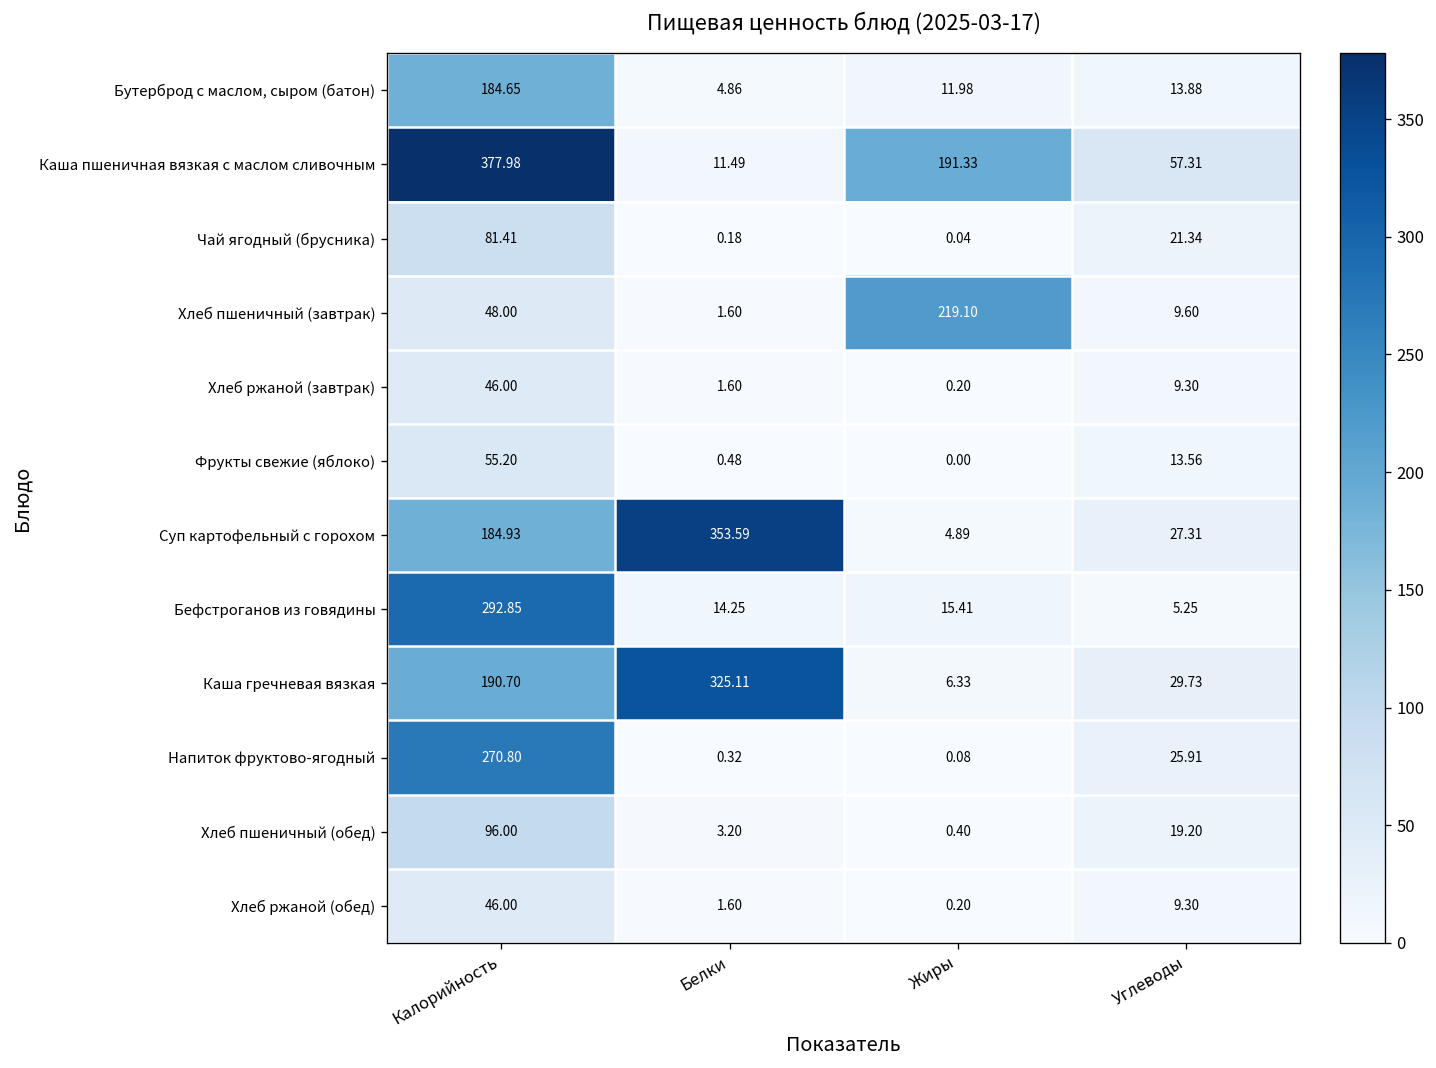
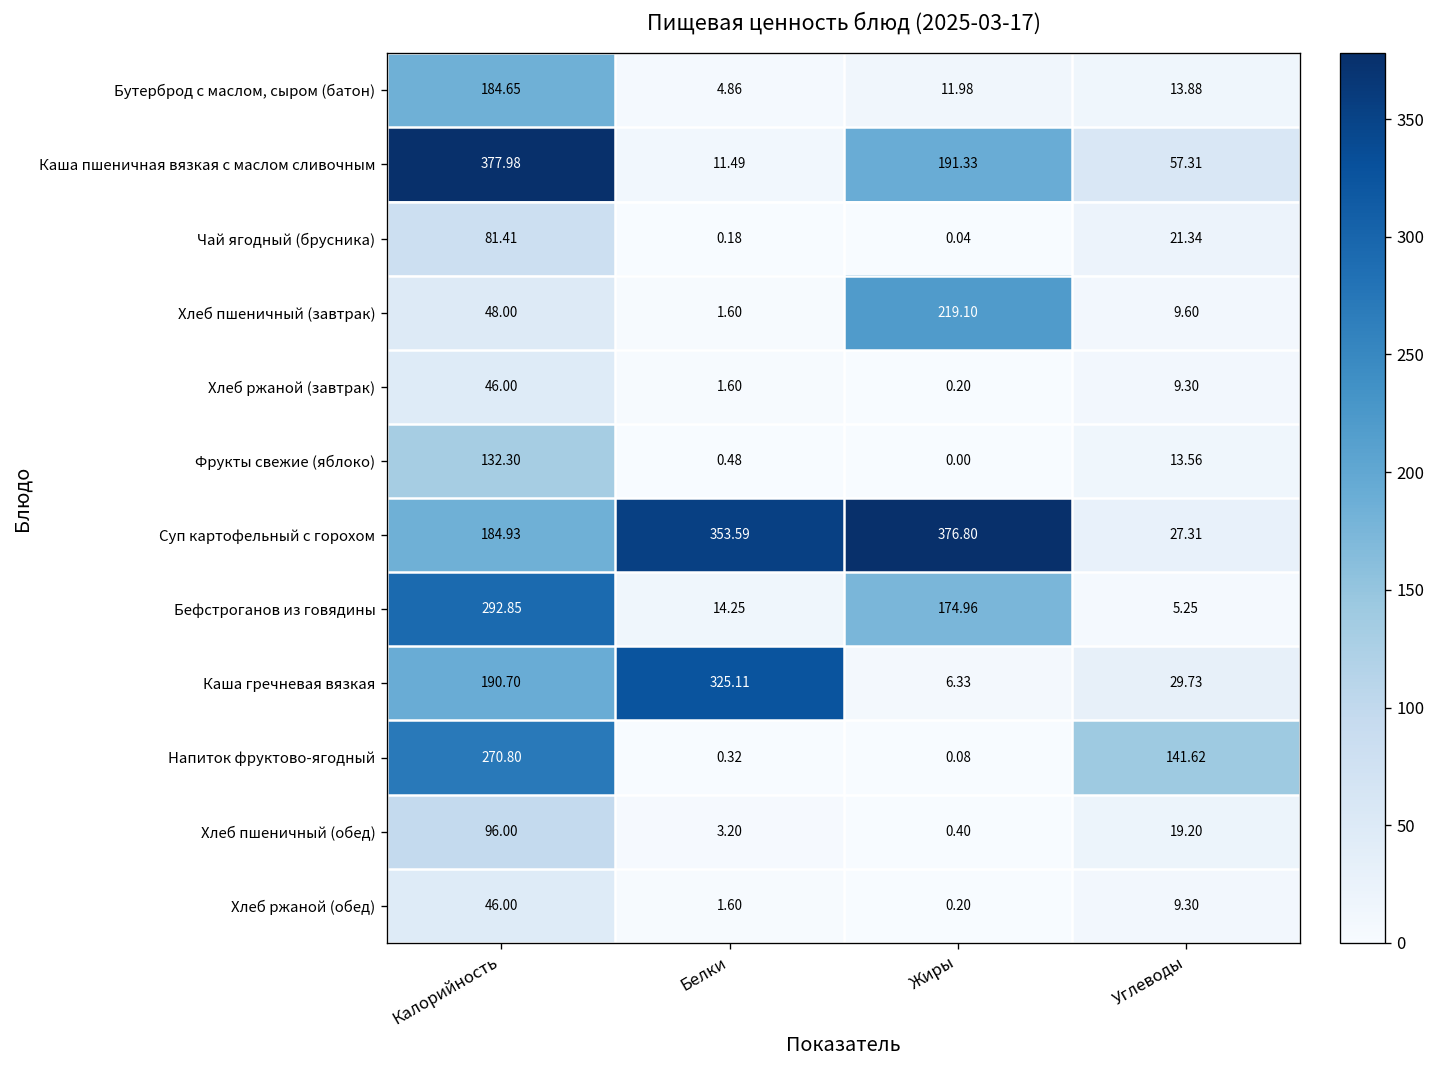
  {
    "Бутерброд с маслом, сыром (батон)": {
      "Калорийность": 184.65,
      "Белки": 4.86,
      "Жиры": 11.98,
      "Углеводы": 13.88
    },
    "Каша пшеничная вязкая с маслом сливочным": {
      "Калорийность": 377.98,
      "Белки": 11.49,
      "Жиры": 191.33,
      "Углеводы": 57.31
    },
    "Чай ягодный (брусника)": {
      "Калорийность": 81.41,
      "Белки": 0.18,
      "Жиры": 0.04,
      "Углеводы": 21.34
    },
    "Хлеб пшеничный (завтрак)": {
      "Калорийность": 48.00,
      "Белки": 1.60,
      "Жиры": 219.10,
      "Углеводы": 9.60
    },
    "Хлеб ржаной (завтрак)": {
      "Калорийность": 46.00,
      "Белки": 1.60,
      "Жиры": 0.20,
      "Углеводы": 9.30
    },
    "Фрукты свежие (яблоко)": {
-     "Калорийность": 55.20,
+     "Калорийность": 132.30,
      "Белки": 0.48,
      "Жиры": 0.00,
      "Углеводы": 13.56
    },
    "Суп картофельный с горохом": {
      "Калорийность": 184.93,
      "Белки": 353.59,
-     "Жиры": 4.89,
+     "Жиры": 376.80,
      "Углеводы": 27.31
    },
    "Бефстроганов из говядины": {
      "Калорийность": 292.85,
      "Белки": 14.25,
-     "Жиры": 15.41,
+     "Жиры": 174.96,
      "Углеводы": 5.25
    },
    "Каша гречневая вязкая": {
      "Калорийность": 190.70,
      "Белки": 325.11,
      "Жиры": 6.33,
      "Углеводы": 29.73
    },
    "Напиток фруктово-ягодный": {
      "Калорийность": 270.80,
      "Белки": 0.32,
      "Жиры": 0.08,
-     "Углеводы": 25.91
+     "Углеводы": 141.62
    },
    "Хлеб пшеничный (обед)": {
      "Калорийность": 96.00,
      "Белки": 3.20,
      "Жиры": 0.40,
      "Углеводы": 19.20
    },
    "Хлеб ржаной (обед)": {
      "Калорийность": 46.00,
      "Белки": 1.60,
      "Жиры": 0.20,
      "Углеводы": 9.30
    }
  }
